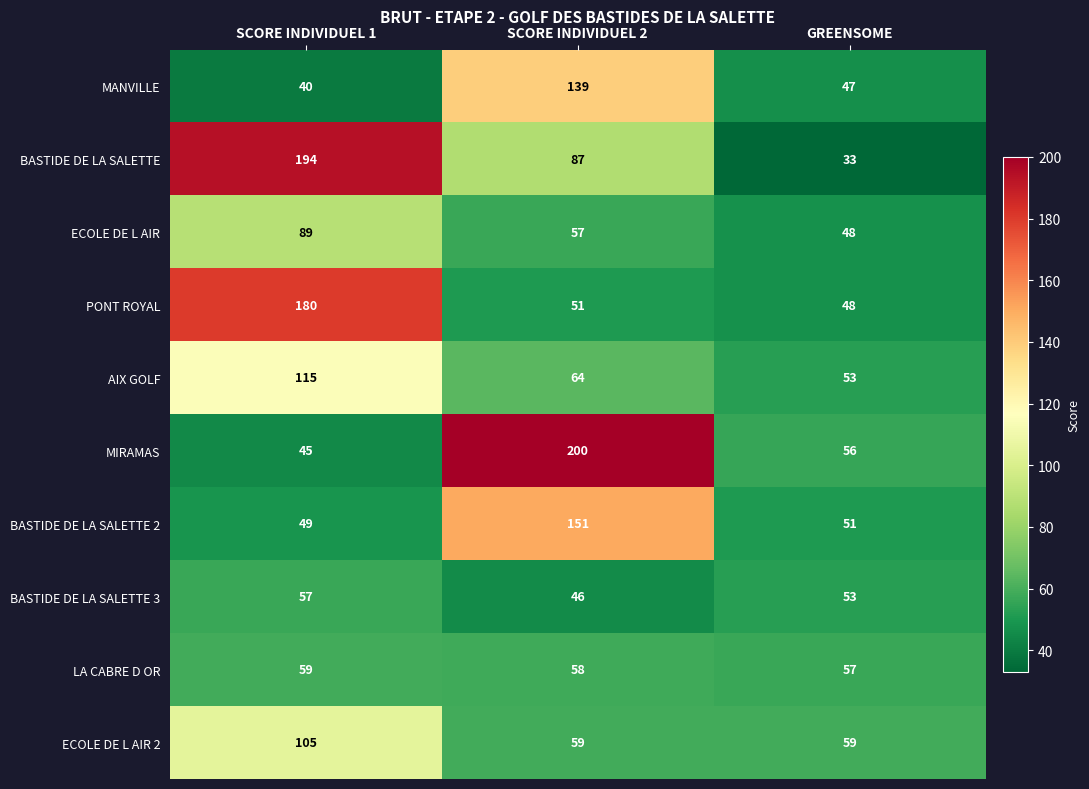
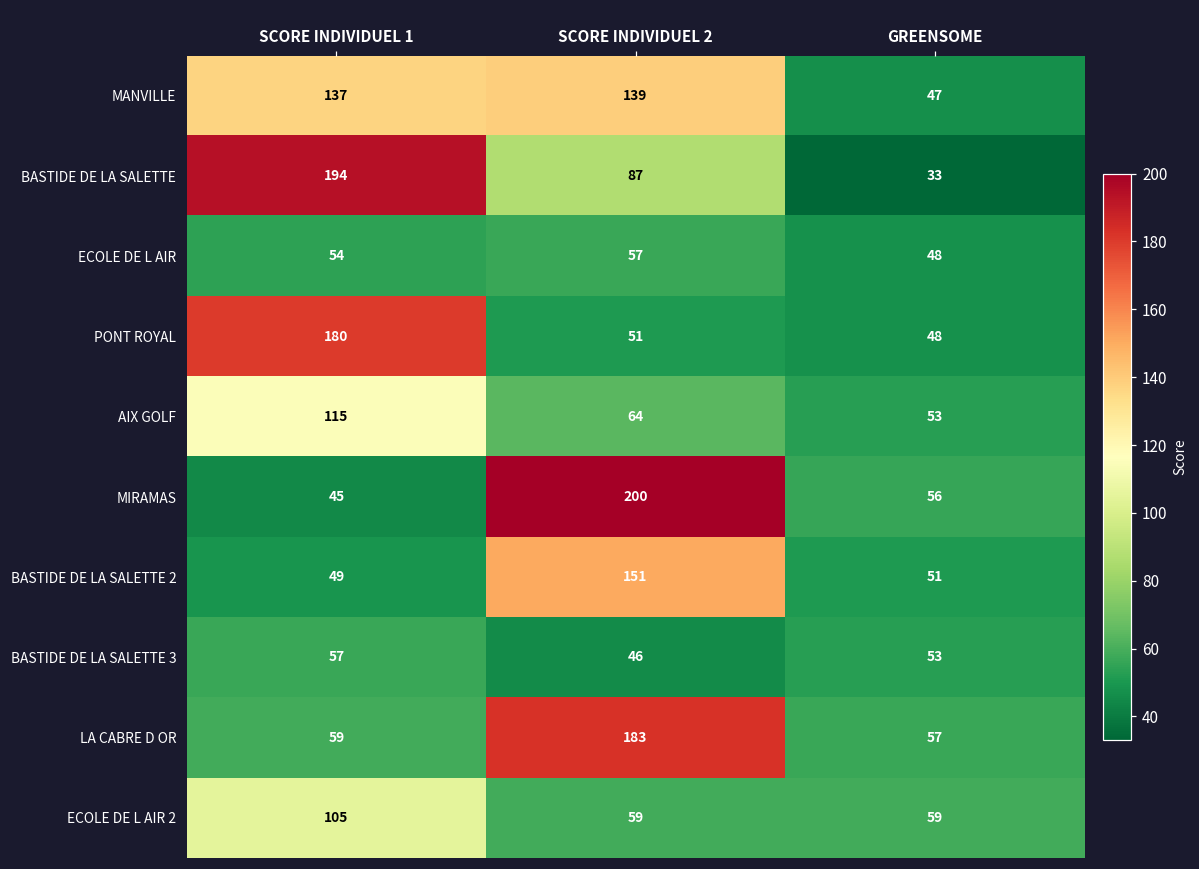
  {
    "MANVILLE": {
-     "SCORE INDIVIDUEL 1": 40,
+     "SCORE INDIVIDUEL 1": 137,
      "SCORE INDIVIDUEL 2": 139,
      "GREENSOME": 47
    },
    "BASTIDE DE LA SALETTE": {
      "SCORE INDIVIDUEL 1": 194,
      "SCORE INDIVIDUEL 2": 87,
      "GREENSOME": 33
    },
    "ECOLE DE L AIR": {
-     "SCORE INDIVIDUEL 1": 89,
+     "SCORE INDIVIDUEL 1": 54,
      "SCORE INDIVIDUEL 2": 57,
      "GREENSOME": 48
    },
    "PONT ROYAL": {
      "SCORE INDIVIDUEL 1": 180,
      "SCORE INDIVIDUEL 2": 51,
      "GREENSOME": 48
    },
    "AIX GOLF": {
      "SCORE INDIVIDUEL 1": 115,
      "SCORE INDIVIDUEL 2": 64,
      "GREENSOME": 53
    },
    "MIRAMAS": {
      "SCORE INDIVIDUEL 1": 45,
      "SCORE INDIVIDUEL 2": 200,
      "GREENSOME": 56
    },
    "BASTIDE DE LA SALETTE 2": {
      "SCORE INDIVIDUEL 1": 49,
      "SCORE INDIVIDUEL 2": 151,
      "GREENSOME": 51
    },
    "BASTIDE DE LA SALETTE 3": {
      "SCORE INDIVIDUEL 1": 57,
      "SCORE INDIVIDUEL 2": 46,
      "GREENSOME": 53
    },
    "LA CABRE D OR": {
      "SCORE INDIVIDUEL 1": 59,
-     "SCORE INDIVIDUEL 2": 58,
+     "SCORE INDIVIDUEL 2": 183,
      "GREENSOME": 57
    },
    "ECOLE DE L AIR 2": {
      "SCORE INDIVIDUEL 1": 105,
      "SCORE INDIVIDUEL 2": 59,
      "GREENSOME": 59
    }
  }
